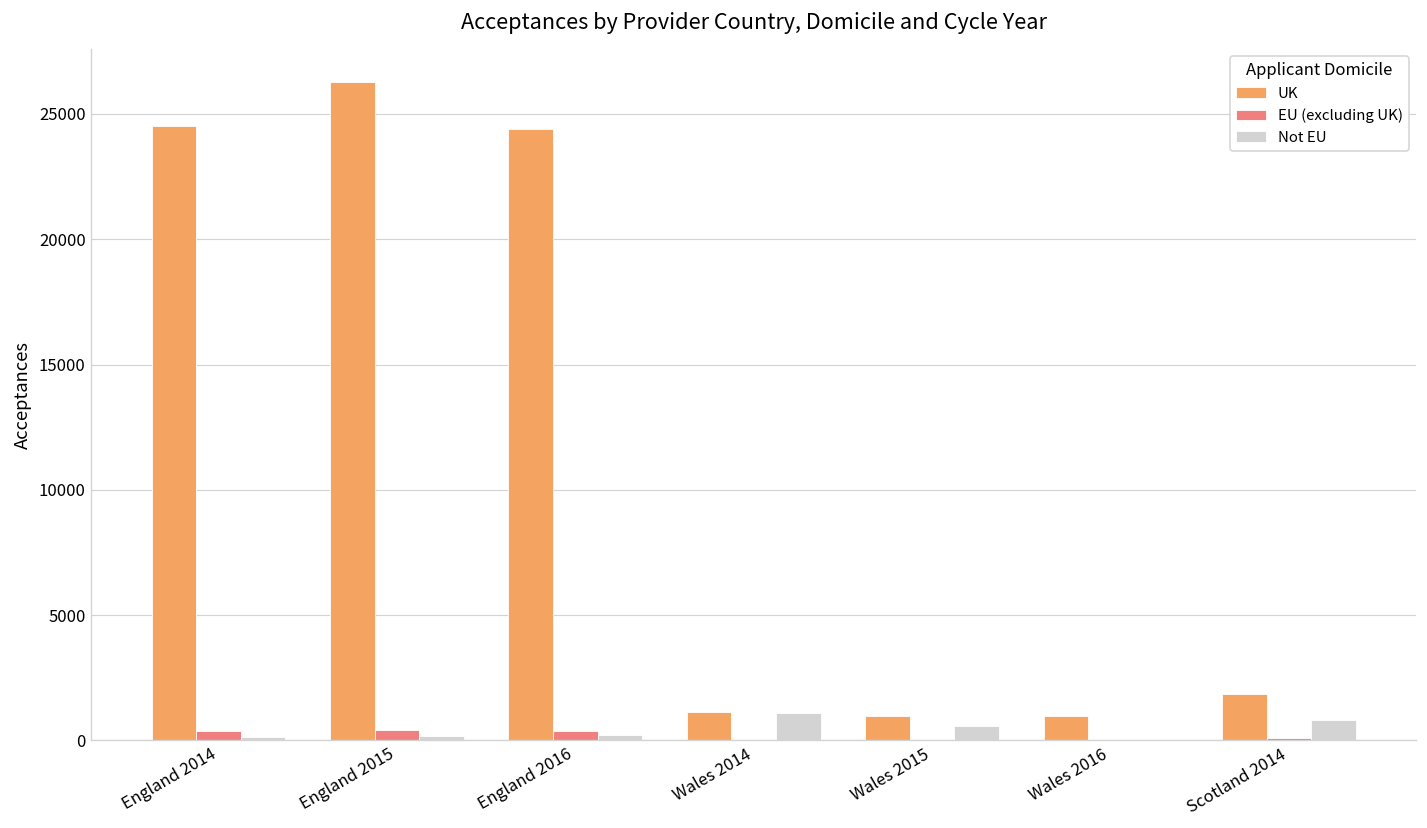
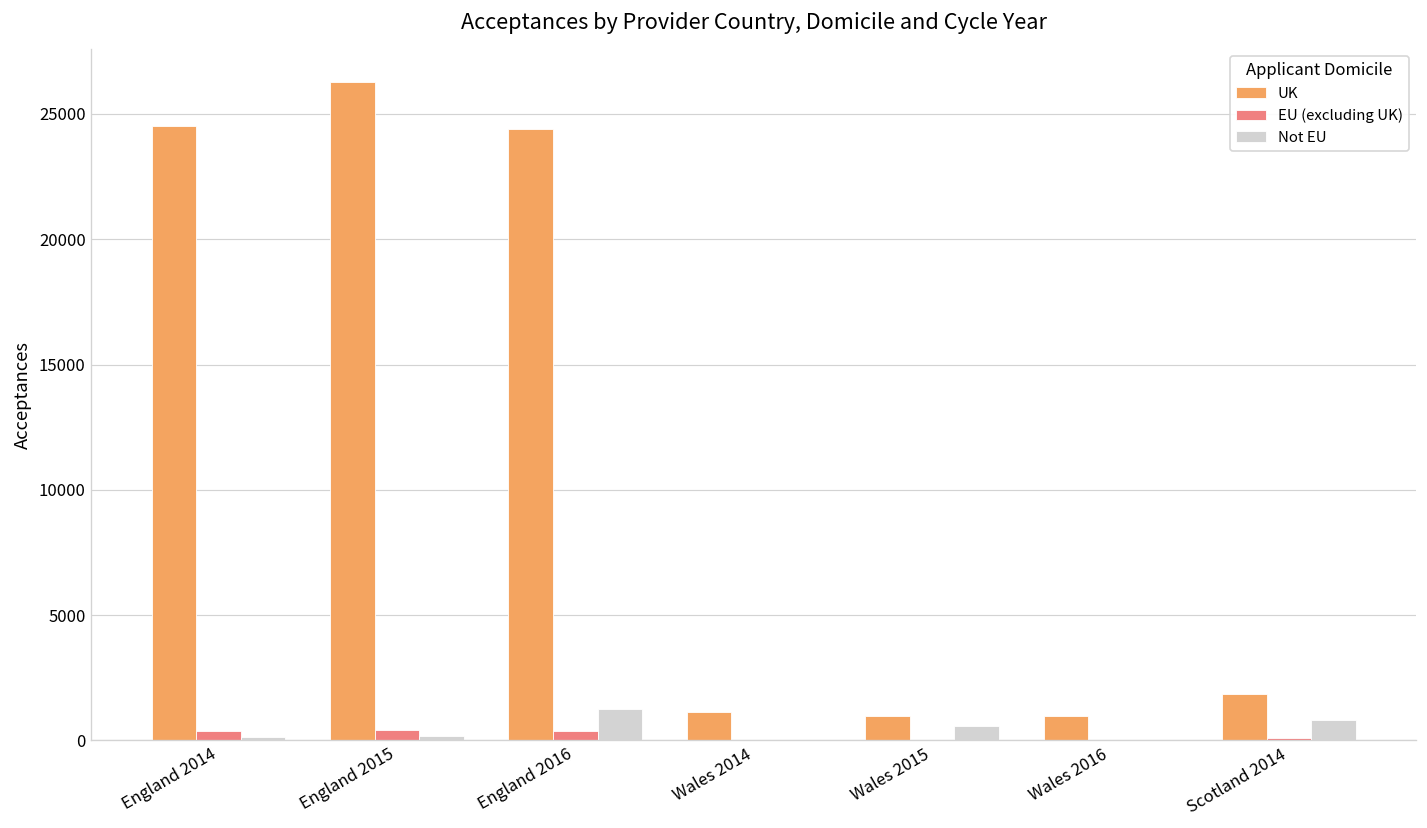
  {
    "Not EU": {
      "England 2014": 100,
      "England 2015": 200,
-     "England 2016": 200,
-     "Wales 2014": 1100,
+     "England 2016": 1200,
+     "Wales 2014": 0,
      "Wales 2015": 600,
      "Scotland 2014": 800
    }
  }
